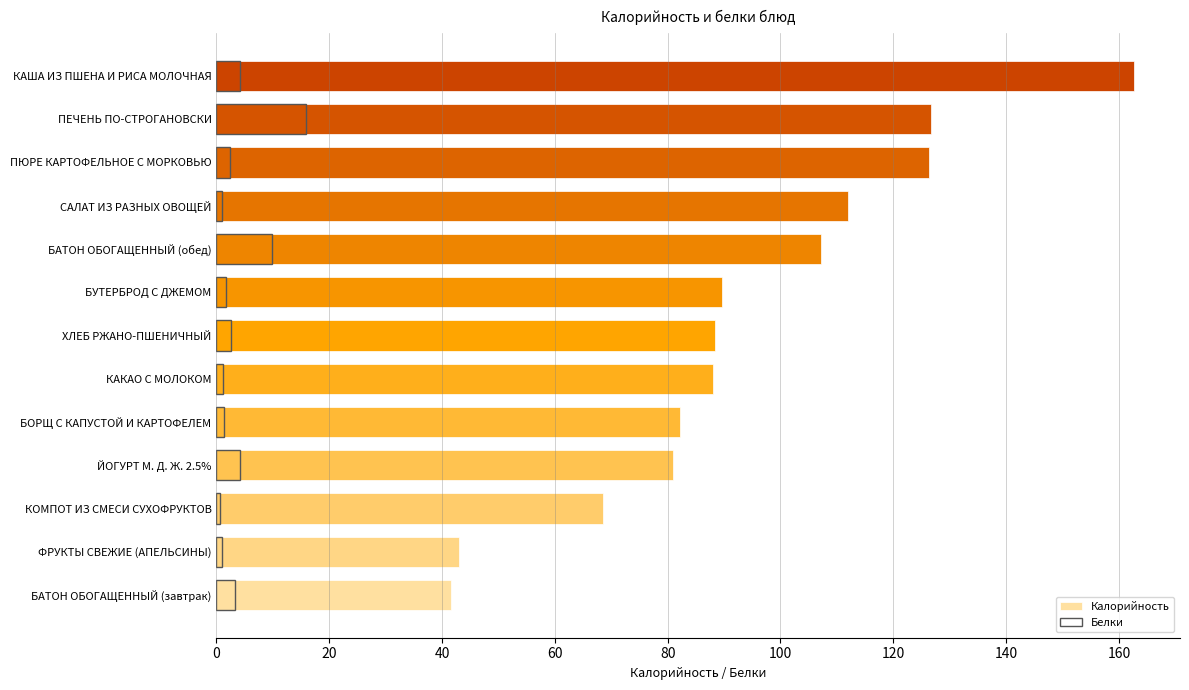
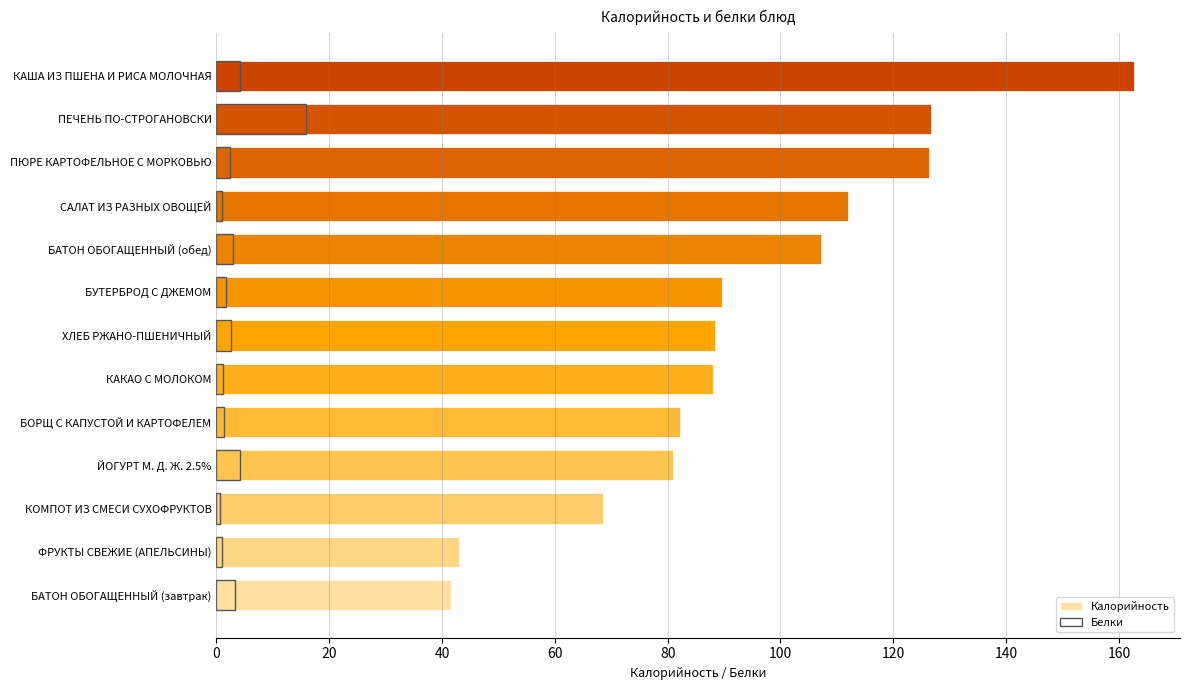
  {
    "Калорийность": {
      "КАША ИЗ ПШЕНА И РИСА МОЛОЧНАЯ": 163,
      "ПЕЧЕНЬ ПО-СТРОГАНОВСКИ": 127,
      "ПЮРЕ КАРТОФЕЛЬНОЕ С МОРКОВЬЮ": 126,
      "САЛАТ ИЗ РАЗНЫХ ОВОЩЕЙ": 112,
      "БАТОН ОБОГАЩЕННЫЙ (обед)": 107,
      "БУТЕРБРОД С ДЖЕМОМ": 90,
      "ХЛЕБ РЖАНО-ПШЕНИЧНЫЙ": 88,
      "КАКАО С МОЛОКОМ": 88,
      "БОРЩ С КАПУСТОЙ И КАРТОФЕЛЕМ": 82,
      "ЙОГУРТ М. Д. Ж. 2.5%": 81,
      "КОМПОТ ИЗ СМЕСИ СУХОФРУКТОВ": 69,
      "ФРУКТЫ СВЕЖИЕ (АПЕЛЬСИНЫ)": 43,
      "БАТОН ОБОГАЩЕННЫЙ (завтрак)": 42
    },
    "Белки": {
-     "БАТОН ОБОГАЩЕННЫЙ (обед)": 10
+     "БАТОН ОБОГАЩЕННЫЙ (обед)": 3
    }
  }
